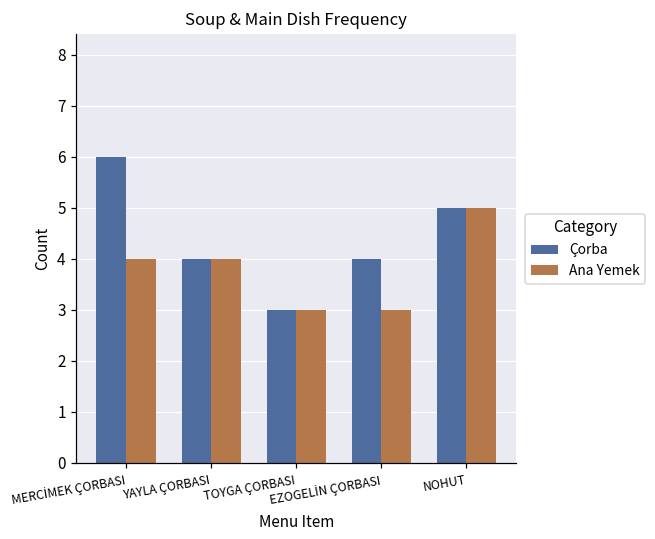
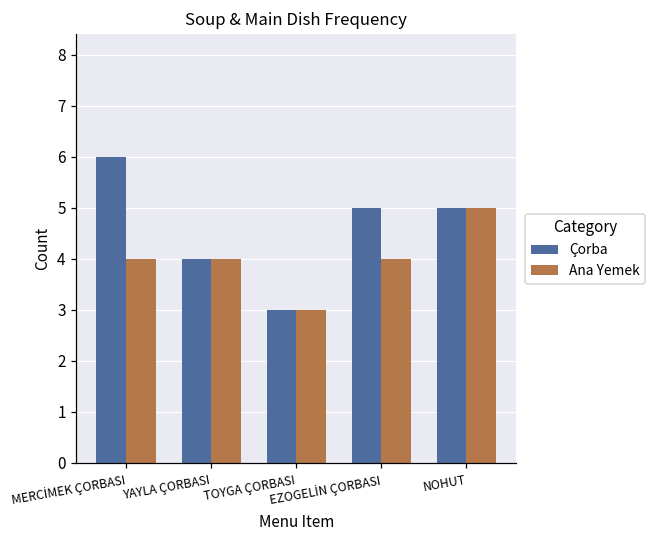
  {
    "Çorba": {
      "MERCİMEK ÇORBASI": 6,
      "YAYLA ÇORBASI": 4,
      "TOYGA ÇORBASI": 3,
-     "EZOGELİN ÇORBASI": 4,
+     "EZOGELİN ÇORBASI": 5,
      "NOHUT": 5
    },
    "Ana Yemek": {
      "MERCİMEK ÇORBASI": 4,
      "YAYLA ÇORBASI": 4,
      "TOYGA ÇORBASI": 3,
-     "EZOGELİN ÇORBASI": 3,
+     "EZOGELİN ÇORBASI": 4,
      "NOHUT": 5
    }
  }
